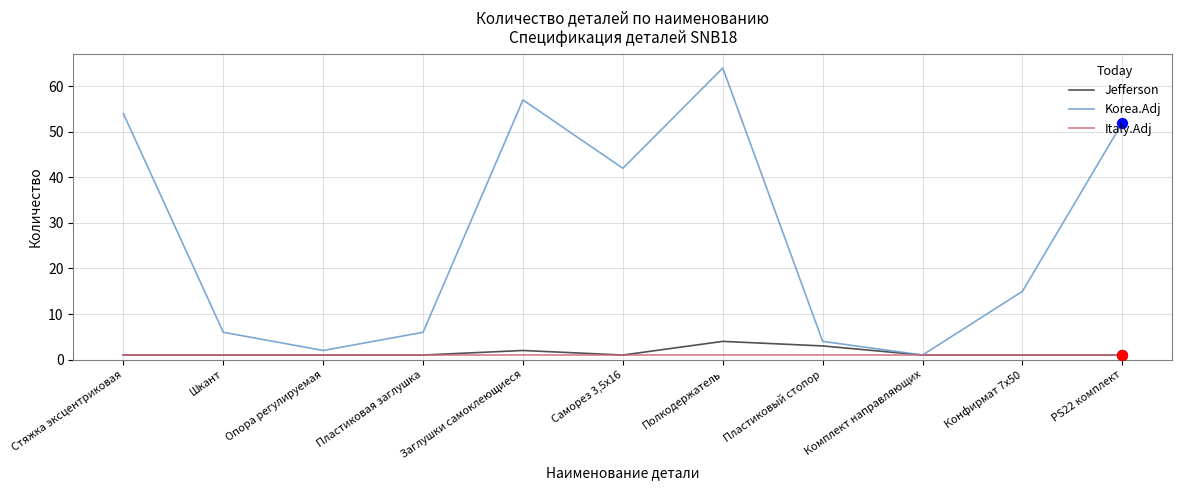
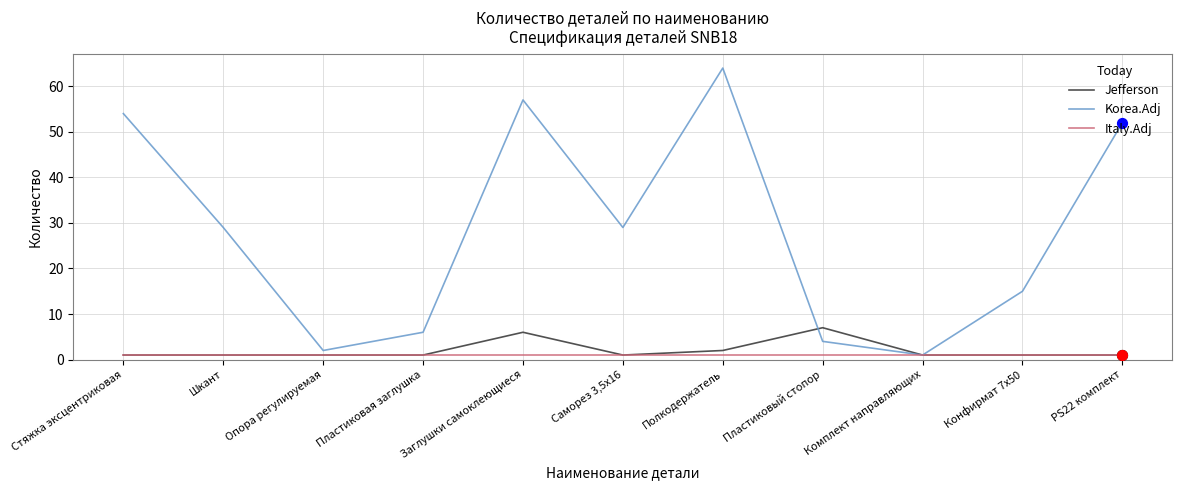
  {
    "Jefferson": {
-     "Заглушки самоклеющиеся": 2,
-     "Полкодержатель": 4,
-     "Пластиковый стопор": 3
+     "Заглушки самоклеющиеся": 6,
+     "Полкодержатель": 2,
+     "Пластиковый стопор": 7
    },
    "Korea.Adj": {
      "Стяжка эксцентриковая": 54,
-     "Шкант": 6,
+     "Шкант": 29,
      "Опора регулируемая": 2,
      "Пластиковая заглушка": 6,
      "Заглушки самоклеющиеся": 57,
-     "Саморез 3,5х16": 42,
+     "Саморез 3,5х16": 29,
      "Полкодержатель": 64,
      "Пластиковый стопор": 4,
      "Конфирмат 7х50": 15
    },
    "Italy.Adj": {
      "Заглушки самоклеющиеся": 1,
      "Полкодержатель": 1,
      "Пластиковый стопор": 1
    }
  }
